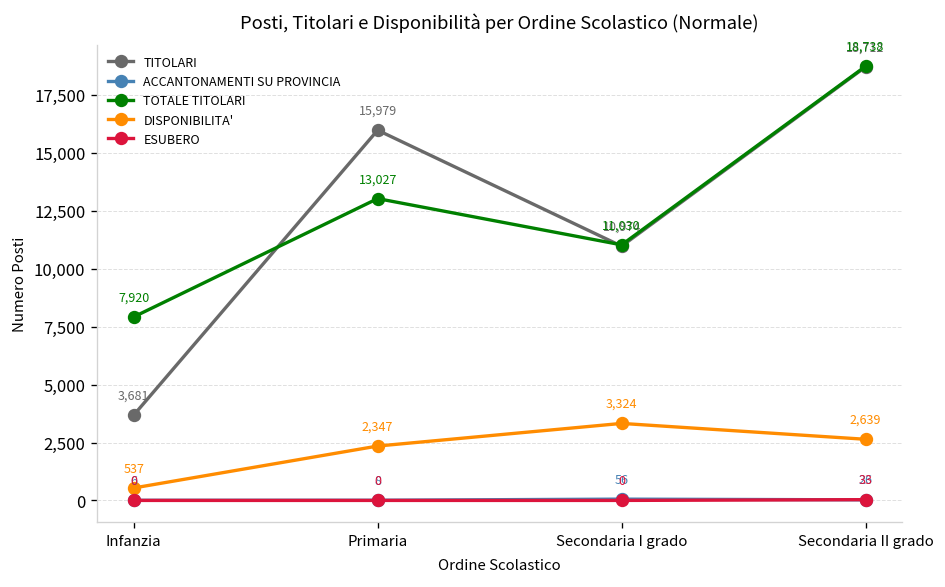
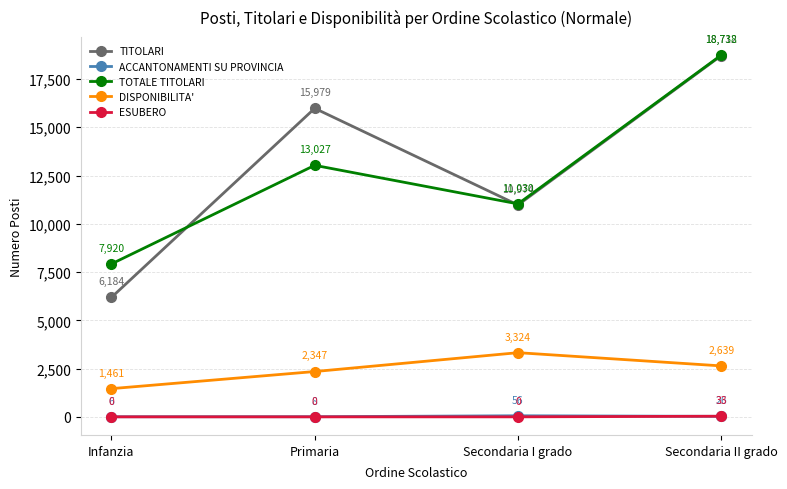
  {
    "TITOLARI": {
-     "Infanzia": "3,681",
+     "Infanzia": "6,184",
      "Primaria": "15,979"
    },
    "TOTALE TITOLARI": {
      "Infanzia": "7,920",
      "Primaria": "13,027"
    },
    "DISPONIBILITA'": {
-     "Infanzia": "537",
+     "Infanzia": "1,461",
      "Primaria": "2,347",
      "Secondaria I grado": "3,324",
      "Secondaria II grado": "2,639"
    }
  }
